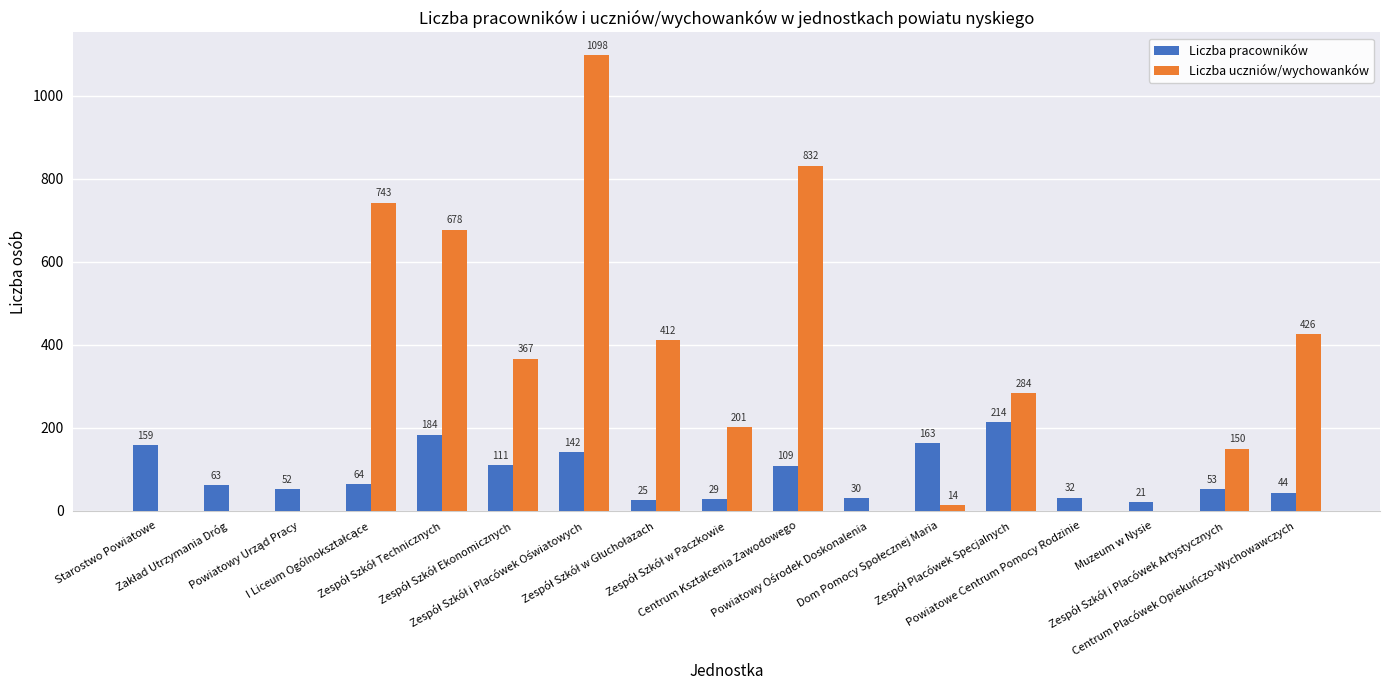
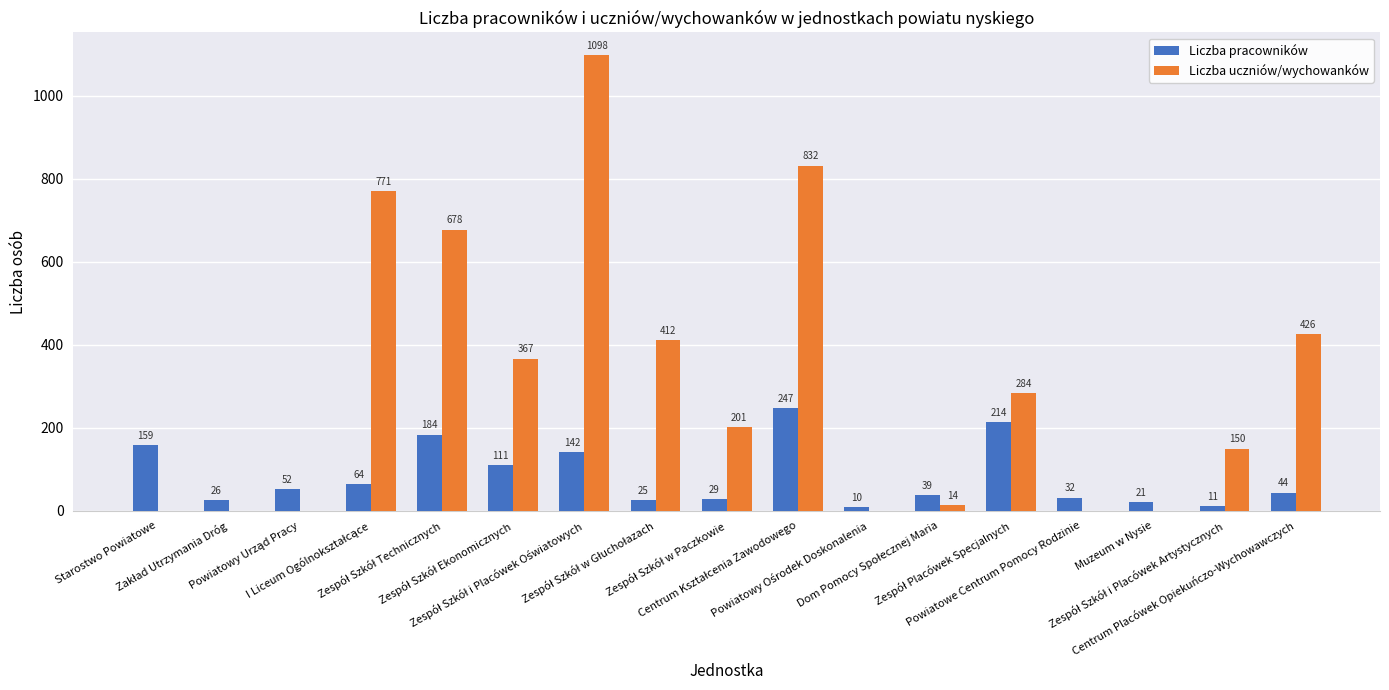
  {
    "Liczba pracowników": {
      "Starostwo Powiatowe": 159,
-     "Zakład Utrzymania Dróg": 63,
+     "Zakład Utrzymania Dróg": 26,
      "Powiatowy Urząd Pracy": 52,
      "I Liceum Ogólnokształcące": 64,
      "Zespół Szkół Technicznych": 184,
      "Zespół Szkół Ekonomicznych": 111,
      "Zespół Szkół i Placówek Oświatowych": 142,
      "Zespół Szkół w Głuchołazach": 25,
      "Zespół Szkół w Paczkowie": 29,
-     "Centrum Kształcenia Zawodowego": 109,
-     "Powiatowy Ośrodek Doskonalenia": 30,
-     "Dom Pomocy Społecznej Maria": 163,
+     "Centrum Kształcenia Zawodowego": 247,
+     "Powiatowy Ośrodek Doskonalenia": 10,
+     "Dom Pomocy Społecznej Maria": 39,
      "Zespół Placówek Specjalnych": 214,
      "Powiatowe Centrum Pomocy Rodzinie": 32,
      "Muzeum w Nysie": 21,
-     "Zespół Szkół i Placówek Artystycznych": 53,
+     "Zespół Szkół i Placówek Artystycznych": 11,
      "Centrum Placówek Opiekuńczo-Wychowawczych": 44
    },
    "Liczba uczniów/wychowanków": {
-     "I Liceum Ogólnokształcące": 743,
+     "I Liceum Ogólnokształcące": 771,
      "Zespół Szkół Technicznych": 678,
      "Zespół Szkół Ekonomicznych": 367,
      "Zespół Szkół i Placówek Oświatowych": 1098,
      "Zespół Szkół w Głuchołazach": 412,
      "Zespół Szkół w Paczkowie": 201,
      "Centrum Kształcenia Zawodowego": 832,
      "Dom Pomocy Społecznej Maria": 14,
      "Zespół Placówek Specjalnych": 284,
      "Zespół Szkół i Placówek Artystycznych": 150,
      "Centrum Placówek Opiekuńczo-Wychowawczych": 426
    }
  }
